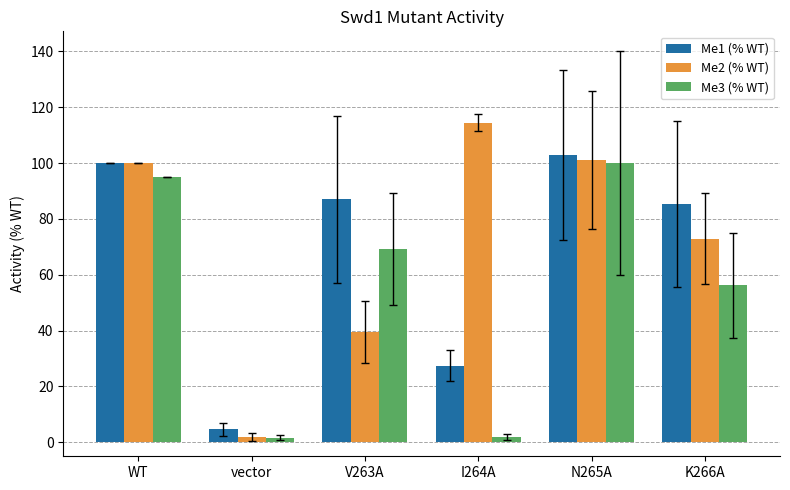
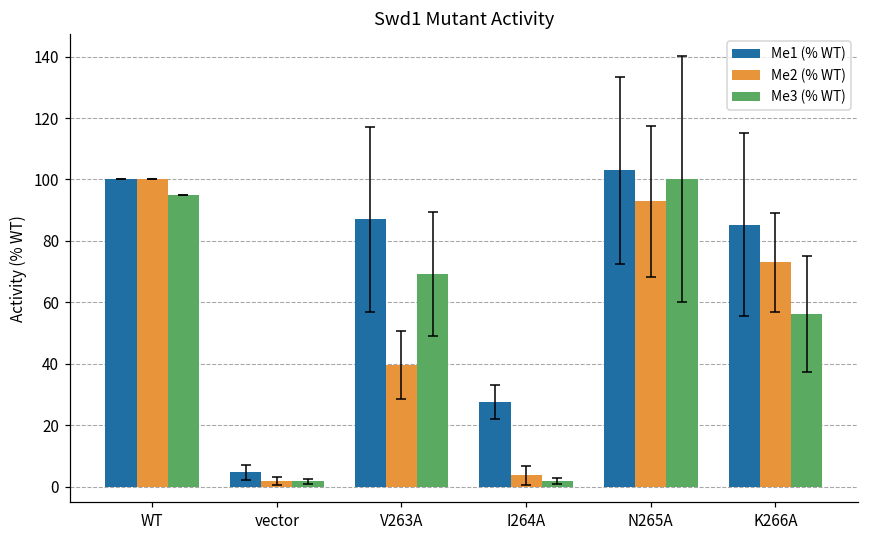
  {
    "Me2 (% WT)": {
      "WT": 100,
      "vector": 2,
      "V263A": 40,
-     "I264A": 114,
-     "N265A": 101,
+     "I264A": 4,
+     "N265A": 93,
      "K266A": 73
    },
    "Me3 (% WT)": {
      "WT": 95,
      "vector": 2,
      "V263A": 69,
      "I264A": 2,
      "N265A": 100,
      "K266A": 56
    }
  }
